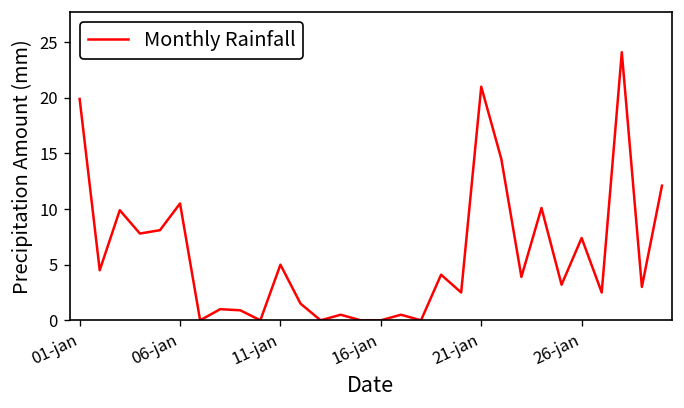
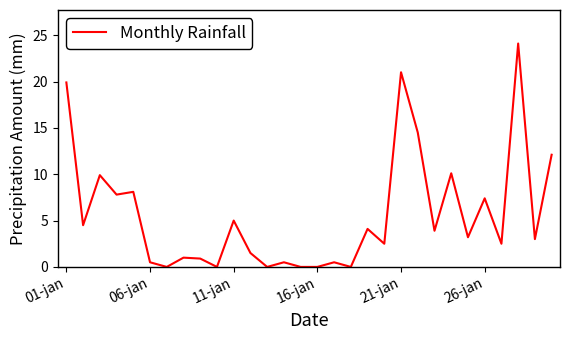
  {
    "01-jan": 20,
-   "06-jan": 11,
+   "06-jan": 1,
    "11-jan": 5,
    "16-jan": 0,
    "21-jan": 21,
    "26-jan": 7
  }
